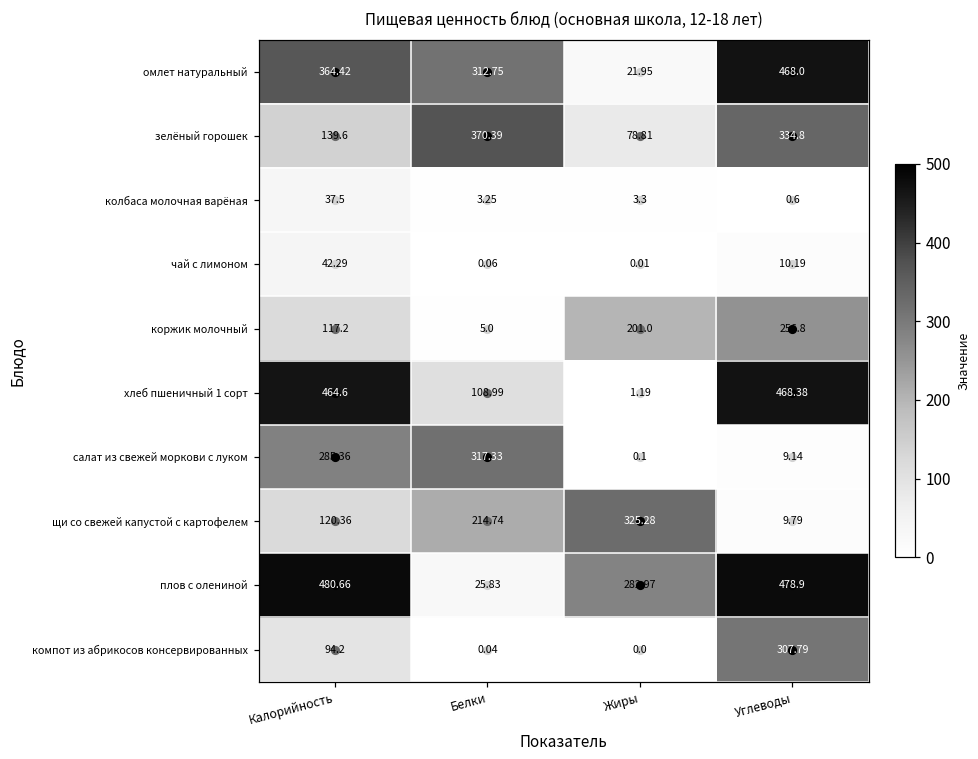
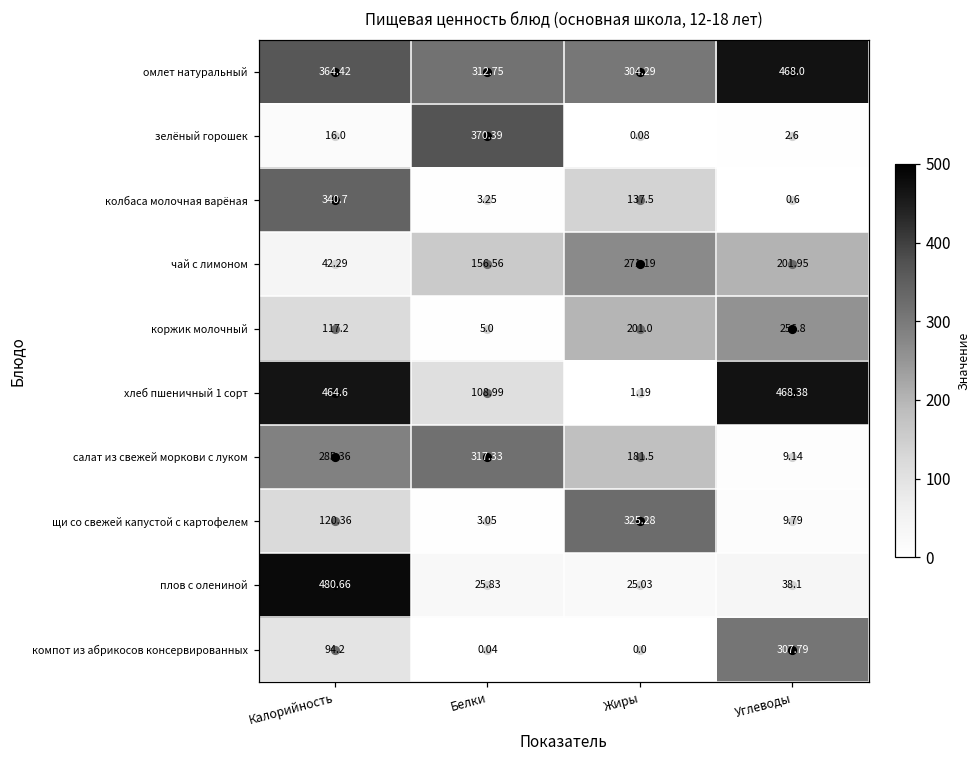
  {
    "омлет натуральный": {
-     "Жиры": 21.95
+     "Жиры": 304.29
    },
    "зелёный горошек": {
-     "Калорийность": 139.6,
-     "Жиры": 78.81,
-     "Углеводы": 334.8
+     "Калорийность": 16.0,
+     "Жиры": 0.08,
+     "Углеводы": 2.6
    },
    "колбаса молочная варёная": {
-     "Калорийность": 37.5,
-     "Жиры": 3.3
+     "Калорийность": 340.7,
+     "Жиры": 137.5
    },
    "чай с лимоном": {
-     "Белки": 0.06,
-     "Жиры": 0.01,
-     "Углеводы": 10.19
+     "Белки": 156.56,
+     "Жиры": 271.19,
+     "Углеводы": 201.95
    },
    "салат из свежей моркови с луком": {
-     "Жиры": 0.1
+     "Жиры": 181.5
    },
    "щи со свежей капустой с картофелем": {
-     "Белки": 214.74
+     "Белки": 3.05
    },
    "плов с олениной": {
-     "Жиры": 282.97,
-     "Углеводы": 478.9
+     "Жиры": 25.03,
+     "Углеводы": 38.1
    }
  }
